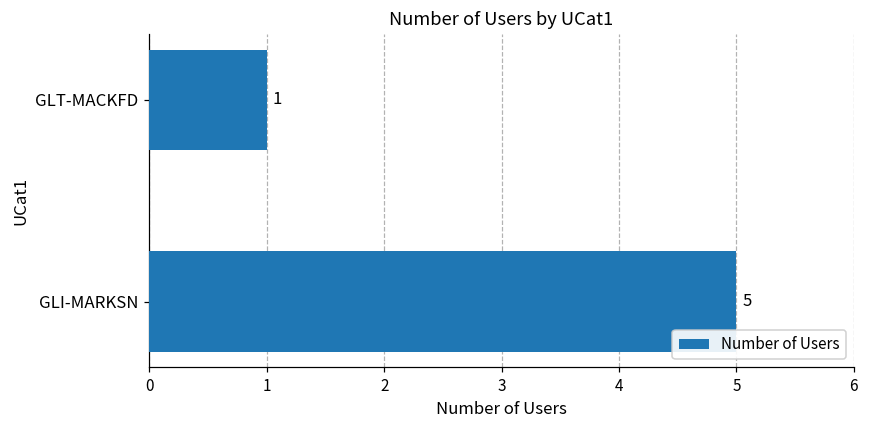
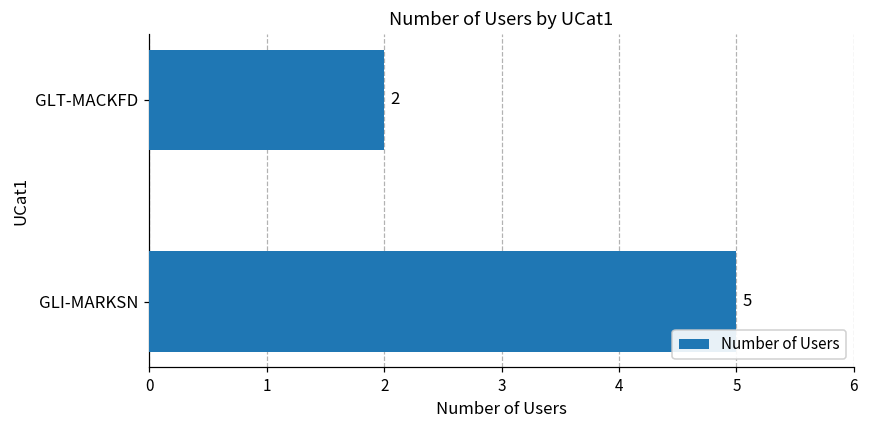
  {
-   "GLT-MACKFD": 1,
+   "GLT-MACKFD": 2,
    "GLI-MARKSN": 5
  }
